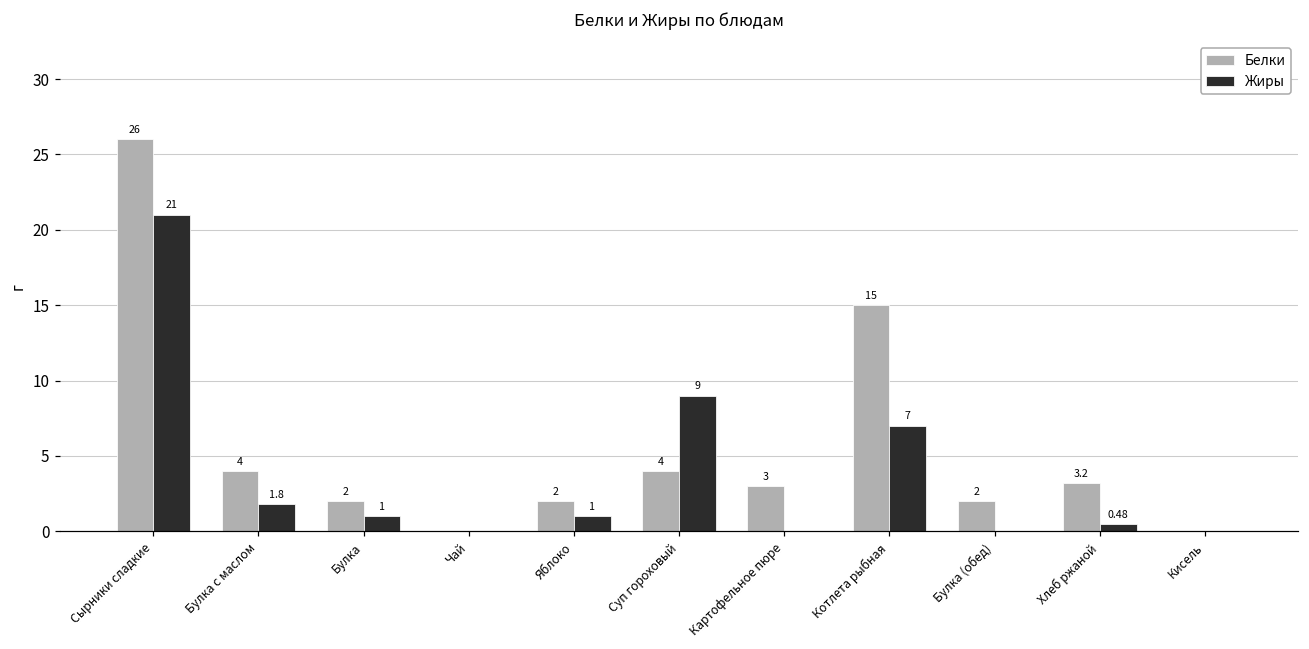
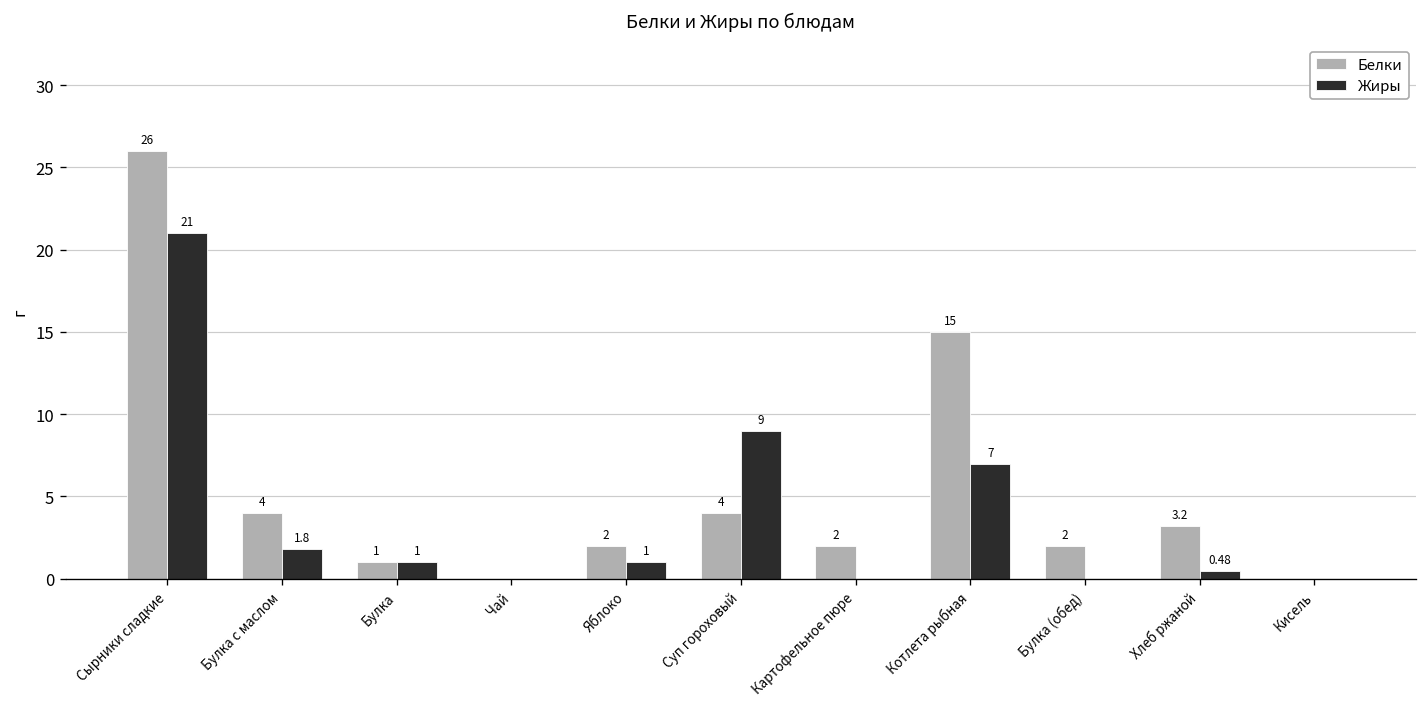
  {
    "Белки": {
      "Сырники сладкие": 26,
      "Булка с маслом": 4,
-     "Булка": 2,
+     "Булка": 1,
      "Яблоко": 2,
      "Суп гороховый": 4,
-     "Картофельное пюре": 3,
+     "Картофельное пюре": 2,
      "Котлета рыбная": 15,
      "Булка (обед)": 2,
      "Хлеб ржаной": 3.2
    },
    "Жиры": {
      "Сырники сладкие": 21,
      "Булка с маслом": 1.8,
      "Булка": 1,
      "Яблоко": 1,
      "Суп гороховый": 9,
      "Котлета рыбная": 7,
      "Хлеб ржаной": 0.48
    }
  }
